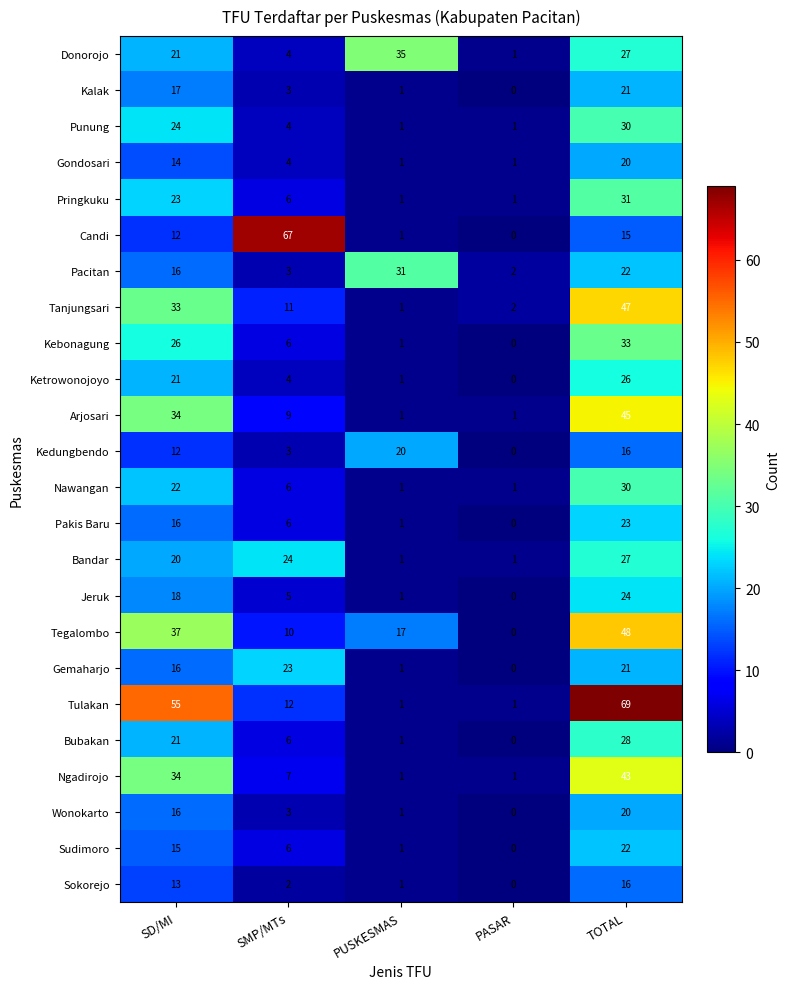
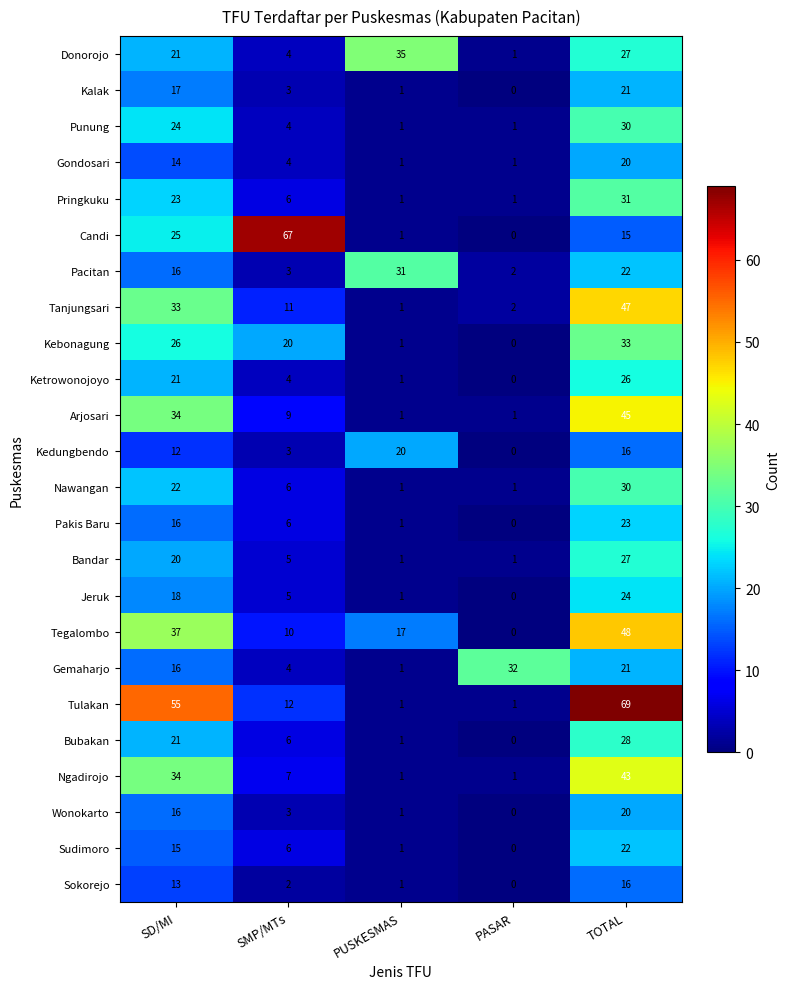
  {
    "Donorojo": {
      "SD/MI": 21,
      "SMP/MTs": 4,
      "PUSKESMAS": 35,
      "PASAR": 1,
      "TOTAL": 27
    },
    "Kalak": {
      "SD/MI": 17,
      "SMP/MTs": 3,
      "PUSKESMAS": 1,
      "PASAR": 0,
      "TOTAL": 21
    },
    "Punung": {
      "SD/MI": 24,
      "SMP/MTs": 4,
      "PUSKESMAS": 1,
      "PASAR": 1,
      "TOTAL": 30
    },
    "Gondosari": {
      "SD/MI": 14,
      "SMP/MTs": 4,
      "PUSKESMAS": 1,
      "PASAR": 1,
      "TOTAL": 20
    },
    "Pringkuku": {
      "SD/MI": 23,
      "SMP/MTs": 6,
      "PUSKESMAS": 1,
      "PASAR": 1,
      "TOTAL": 31
    },
    "Candi": {
-     "SD/MI": 12,
+     "SD/MI": 25,
      "SMP/MTs": 67,
      "PUSKESMAS": 1,
      "PASAR": 0,
      "TOTAL": 15
    },
    "Pacitan": {
      "SD/MI": 16,
      "SMP/MTs": 3,
      "PUSKESMAS": 31,
      "PASAR": 2,
      "TOTAL": 22
    },
    "Tanjungsari": {
      "SD/MI": 33,
      "SMP/MTs": 11,
      "PUSKESMAS": 1,
      "PASAR": 2,
      "TOTAL": 47
    },
    "Kebonagung": {
      "SD/MI": 26,
-     "SMP/MTs": 6,
+     "SMP/MTs": 20,
      "PUSKESMAS": 1,
      "PASAR": 0,
      "TOTAL": 33
    },
    "Ketrowonojoyo": {
      "SD/MI": 21,
      "SMP/MTs": 4,
      "PUSKESMAS": 1,
      "PASAR": 0,
      "TOTAL": 26
    },
    "Arjosari": {
      "SD/MI": 34,
      "SMP/MTs": 9,
      "PUSKESMAS": 1,
      "PASAR": 1,
      "TOTAL": 45
    },
    "Kedungbendo": {
      "SD/MI": 12,
      "SMP/MTs": 3,
      "PUSKESMAS": 20,
      "PASAR": 0,
      "TOTAL": 16
    },
    "Nawangan": {
      "SD/MI": 22,
      "SMP/MTs": 6,
      "PUSKESMAS": 1,
      "PASAR": 1,
      "TOTAL": 30
    },
    "Pakis Baru": {
      "SD/MI": 16,
      "SMP/MTs": 6,
      "PUSKESMAS": 1,
      "PASAR": 0,
      "TOTAL": 23
    },
    "Bandar": {
      "SD/MI": 20,
-     "SMP/MTs": 24,
+     "SMP/MTs": 5,
      "PUSKESMAS": 1,
      "PASAR": 1,
      "TOTAL": 27
    },
    "Jeruk": {
      "SD/MI": 18,
      "SMP/MTs": 5,
      "PUSKESMAS": 1,
      "PASAR": 0,
      "TOTAL": 24
    },
    "Tegalombo": {
      "SD/MI": 37,
      "SMP/MTs": 10,
      "PUSKESMAS": 17,
      "PASAR": 0,
      "TOTAL": 48
    },
    "Gemaharjo": {
      "SD/MI": 16,
-     "SMP/MTs": 23,
+     "SMP/MTs": 4,
      "PUSKESMAS": 1,
-     "PASAR": 0,
+     "PASAR": 32,
      "TOTAL": 21
    },
    "Tulakan": {
      "SD/MI": 55,
      "SMP/MTs": 12,
      "PUSKESMAS": 1,
      "PASAR": 1,
      "TOTAL": 69
    },
    "Bubakan": {
      "SD/MI": 21,
      "SMP/MTs": 6,
      "PUSKESMAS": 1,
      "PASAR": 0,
      "TOTAL": 28
    },
    "Ngadirojo": {
      "SD/MI": 34,
      "SMP/MTs": 7,
      "PUSKESMAS": 1,
      "PASAR": 1,
      "TOTAL": 43
    },
    "Wonokarto": {
      "SD/MI": 16,
      "SMP/MTs": 3,
      "PUSKESMAS": 1,
      "PASAR": 0,
      "TOTAL": 20
    },
    "Sudimoro": {
      "SD/MI": 15,
      "SMP/MTs": 6,
      "PUSKESMAS": 1,
      "PASAR": 0,
      "TOTAL": 22
    },
    "Sokorejo": {
      "SD/MI": 13,
      "SMP/MTs": 2,
      "PUSKESMAS": 1,
      "PASAR": 0,
      "TOTAL": 16
    }
  }
